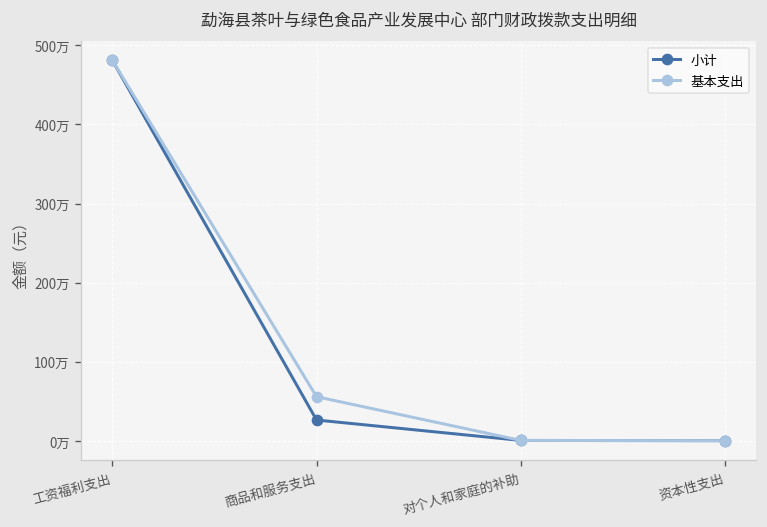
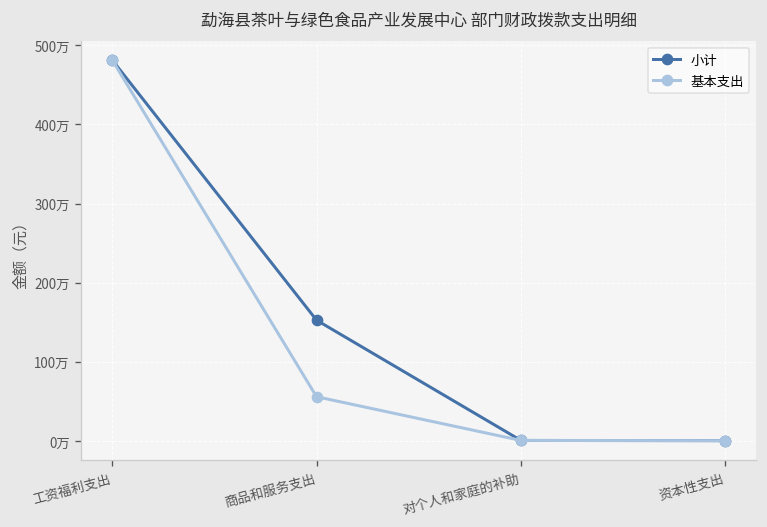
  {
    "小计": {
-     "商品和服务支出": "30万"
+     "商品和服务支出": "150万"
    },
    "基本支出": {
      "商品和服务支出": "60万"
    }
  }
